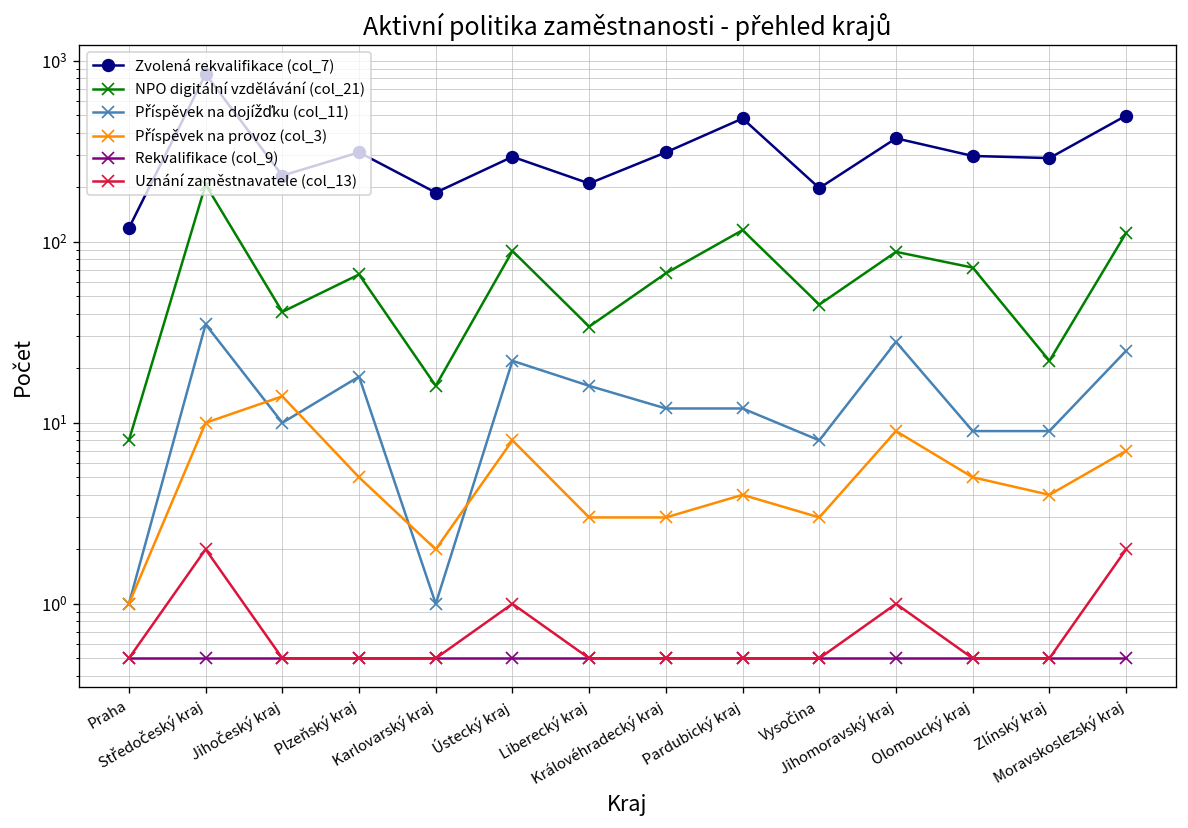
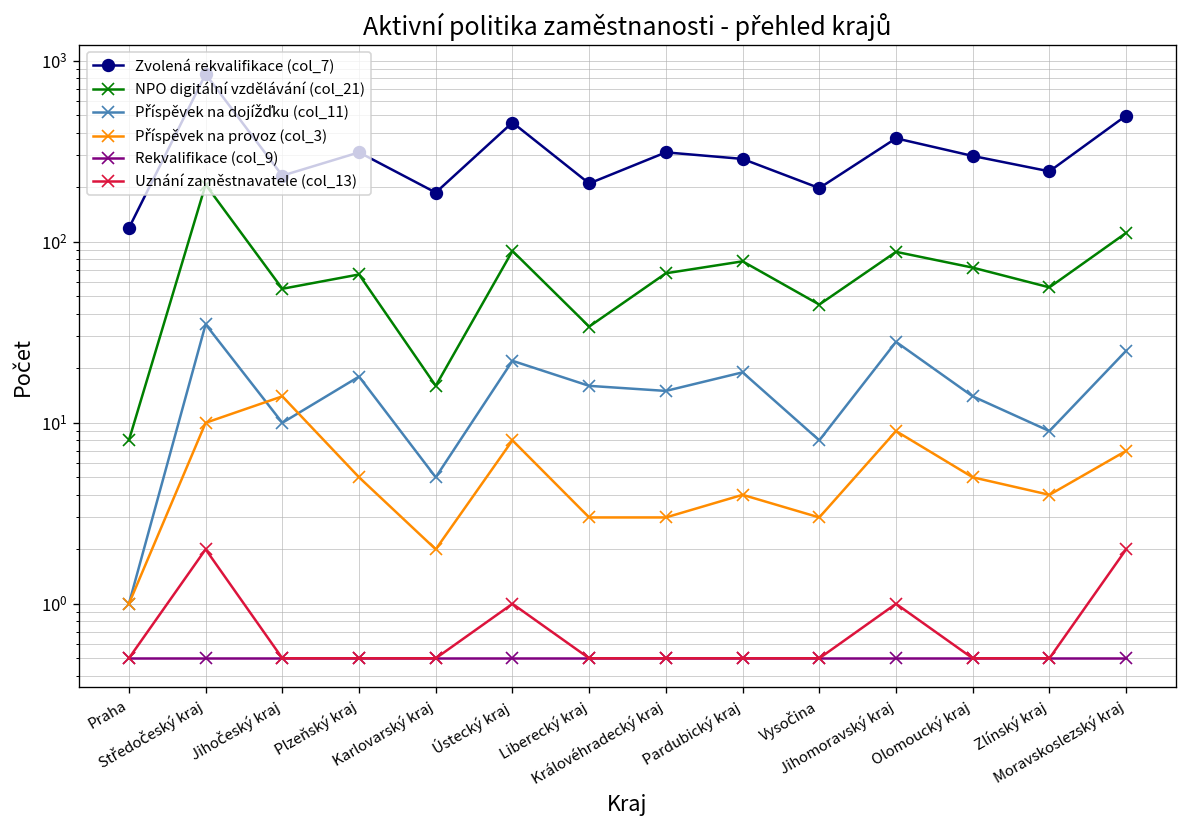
  {
    "Zvolená rekvalifikace (col_7)": {
      "Praha": 120,
      "Karlovarský kraj": 190,
-     "Ústecký kraj": 300,
+     "Ústecký kraj": 460,
      "Liberecký kraj": 210,
      "Královéhradecký kraj": 310,
-     "Pardubický kraj": 480,
+     "Pardubický kraj": 290,
      "Vysočina": 200,
      "Jihomoravský kraj": 370,
      "Olomoucký kraj": 300,
-     "Zlínský kraj": 290,
+     "Zlínský kraj": 250,
      "Moravskoslezský kraj": 500
    },
    "NPO digitální vzdělávání (col_21)": {
      "Praha": 8,
-     "Jihočeský kraj": 41,
+     "Jihočeský kraj": 55,
      "Plzeňský kraj": 70,
      "Karlovarský kraj": 16,
      "Ústecký kraj": 90,
      "Liberecký kraj": 34,
      "Královéhradecký kraj": 70,
-     "Pardubický kraj": 120,
+     "Pardubický kraj": 80,
      "Vysočina": 45,
      "Jihomoravský kraj": 90,
      "Olomoucký kraj": 70,
-     "Zlínský kraj": 22,
+     "Zlínský kraj": 56,
      "Moravskoslezský kraj": 110
    },
    "Příspěvek na dojížďku (col_11)": {
      "Středočeský kraj": 35,
      "Jihočeský kraj": 10,
      "Plzeňský kraj": 18,
-     "Karlovarský kraj": 1,
+     "Karlovarský kraj": 5,
      "Ústecký kraj": 22,
      "Liberecký kraj": 16,
-     "Královéhradecký kraj": 12,
-     "Pardubický kraj": 12,
+     "Královéhradecký kraj": 15,
+     "Pardubický kraj": 19,
      "Vysočina": 8,
      "Jihomoravský kraj": 28,
-     "Olomoucký kraj": 9,
+     "Olomoucký kraj": 14,
      "Zlínský kraj": 9,
      "Moravskoslezský kraj": 25
    },
    "Příspěvek na provoz (col_3)": {
      "Středočeský kraj": 10,
      "Jihočeský kraj": 14,
      "Plzeňský kraj": 5,
      "Karlovarský kraj": 2,
      "Ústecký kraj": 8,
      "Liberecký kraj": 3,
      "Královéhradecký kraj": 3,
      "Pardubický kraj": 4,
      "Vysočina": 3,
      "Jihomoravský kraj": 9,
      "Olomoucký kraj": 5,
      "Zlínský kraj": 4,
      "Moravskoslezský kraj": 7
    },
    "Rekvalifikace (col_9)": {
      "Středočeský kraj": 0.50,
      "Ústecký kraj": 0.50,
      "Jihomoravský kraj": 0.50,
      "Moravskoslezský kraj": 0.50
    },
    "Uznání zaměstnavatele (col_13)": {
      "Středočeský kraj": 2,
      "Ústecký kraj": 1,
      "Jihomoravský kraj": 1,
      "Moravskoslezský kraj": 2
    }
  }
